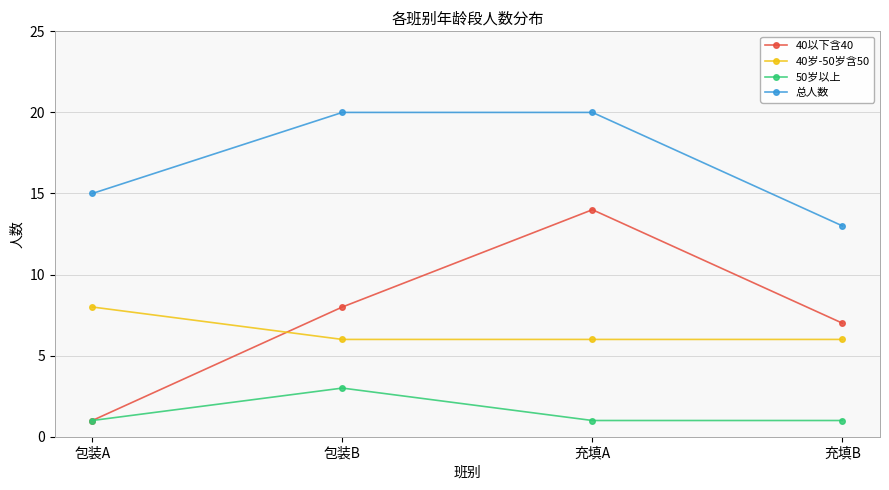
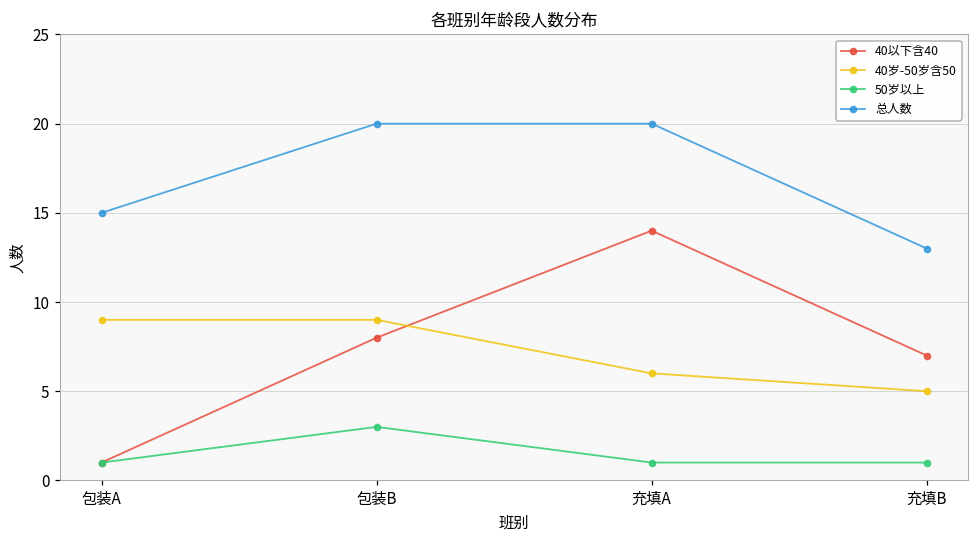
  {
    "40以下含40": {
      "包装B": 8,
      "充填A": 14,
      "充填B": 7
    },
    "40岁-50岁含50": {
-     "包装A": 8,
-     "包装B": 6,
+     "包装A": 9,
+     "包装B": 9,
      "充填A": 6,
-     "充填B": 6
+     "充填B": 5
    },
    "50岁以上": {
      "包装B": 3,
      "充填A": 1,
      "充填B": 1
    },
    "总人数": {
      "包装A": 15,
      "包装B": 20,
      "充填A": 20,
      "充填B": 13
    }
  }
